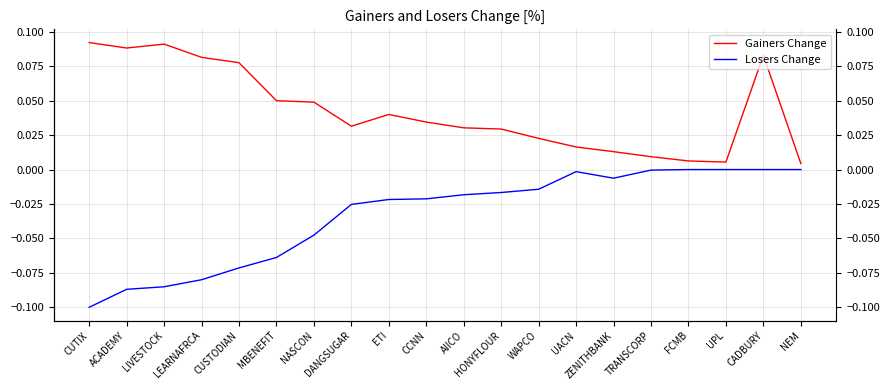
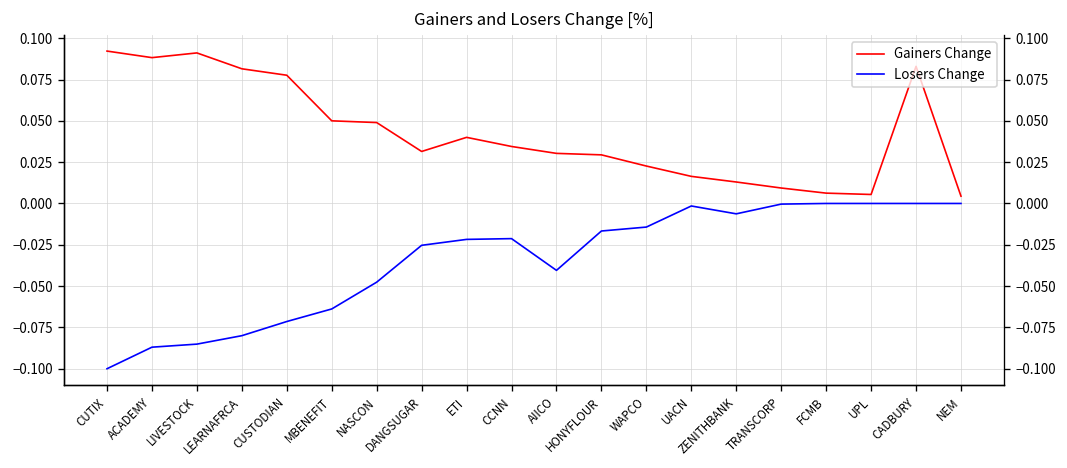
  {
    "Gainers Change": {
      "CUTIX": 0.092,
      "ACADEMY": 0.088,
      "LIVESTOCK": 0.091,
      "LEARNAFRCA": 0.081,
      "CUSTODIAN": 0.078,
      "MBENEFIT": 0.050,
      "NASCON": 0.049,
      "DANGSUGAR": 0.031,
      "ETI": 0.040,
      "CCNN": 0.034,
      "AIICO": 0.030,
      "HONYFLOUR": 0.029,
      "WAPCO": 0.023,
      "UACN": 0.016,
      "ZENITHBANK": 0.013,
      "TRANSCORP": 0.009,
      "FCMB": 0.006,
      "UPL": 0.005,
      "NEM": 0.004
    },
    "Losers Change": {
      "CUTIX": -0.100,
      "ACADEMY": -0.087,
      "LIVESTOCK": -0.085,
      "LEARNAFRCA": -0.080,
      "CUSTODIAN": -0.071,
      "MBENEFIT": -0.064,
      "NASCON": -0.048,
      "DANGSUGAR": -0.025,
      "ETI": -0.022,
      "CCNN": -0.021,
-     "AIICO": -0.018,
+     "AIICO": -0.040,
      "HONYFLOUR": -0.017,
      "WAPCO": -0.014,
      "UACN": -0.002,
      "ZENITHBANK": -0.006,
      "TRANSCORP": 0.000,
      "FCMB": 0.000,
      "UPL": 0.000,
      "CADBURY": 0.000,
      "NEM": 0.000
    }
  }
